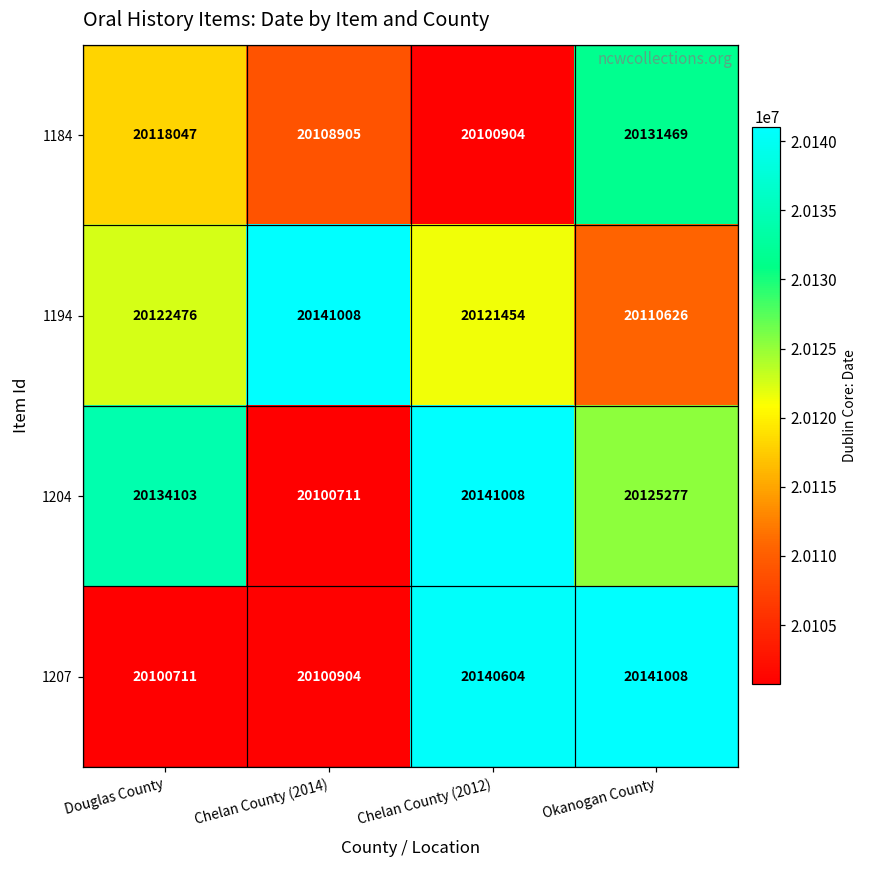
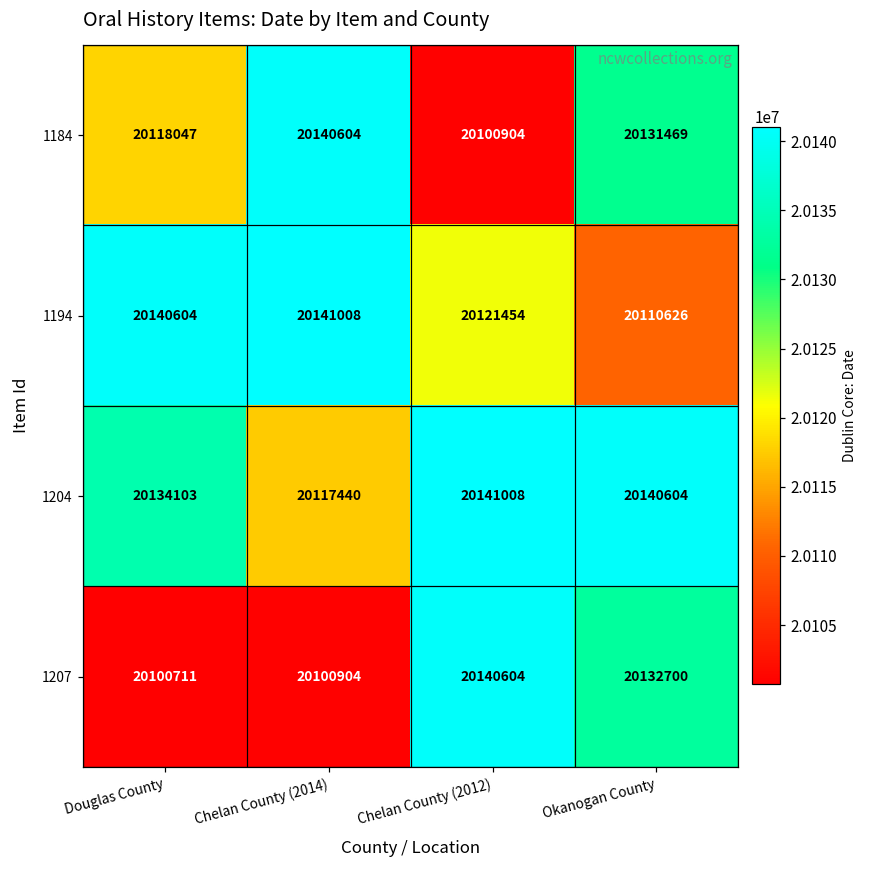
  {
    "1184": {
      "Douglas County": 20118047,
-     "Chelan County (2014)": 20108905,
+     "Chelan County (2014)": 20140604,
      "Chelan County (2012)": 20100904
    },
    "1194": {
-     "Douglas County": 20122476,
+     "Douglas County": 20140604,
      "Chelan County (2014)": 20141008,
      "Chelan County (2012)": 20121454,
      "Okanogan County": 20110626
    },
    "1204": {
      "Douglas County": 20134103,
-     "Chelan County (2014)": 20100711,
+     "Chelan County (2014)": 20117440,
      "Chelan County (2012)": 20141008,
-     "Okanogan County": 20125277
+     "Okanogan County": 20140604
    },
    "1207": {
      "Douglas County": 20100711,
      "Chelan County (2014)": 20100904,
      "Chelan County (2012)": 20140604,
-     "Okanogan County": 20141008
+     "Okanogan County": 20132700
    }
  }
